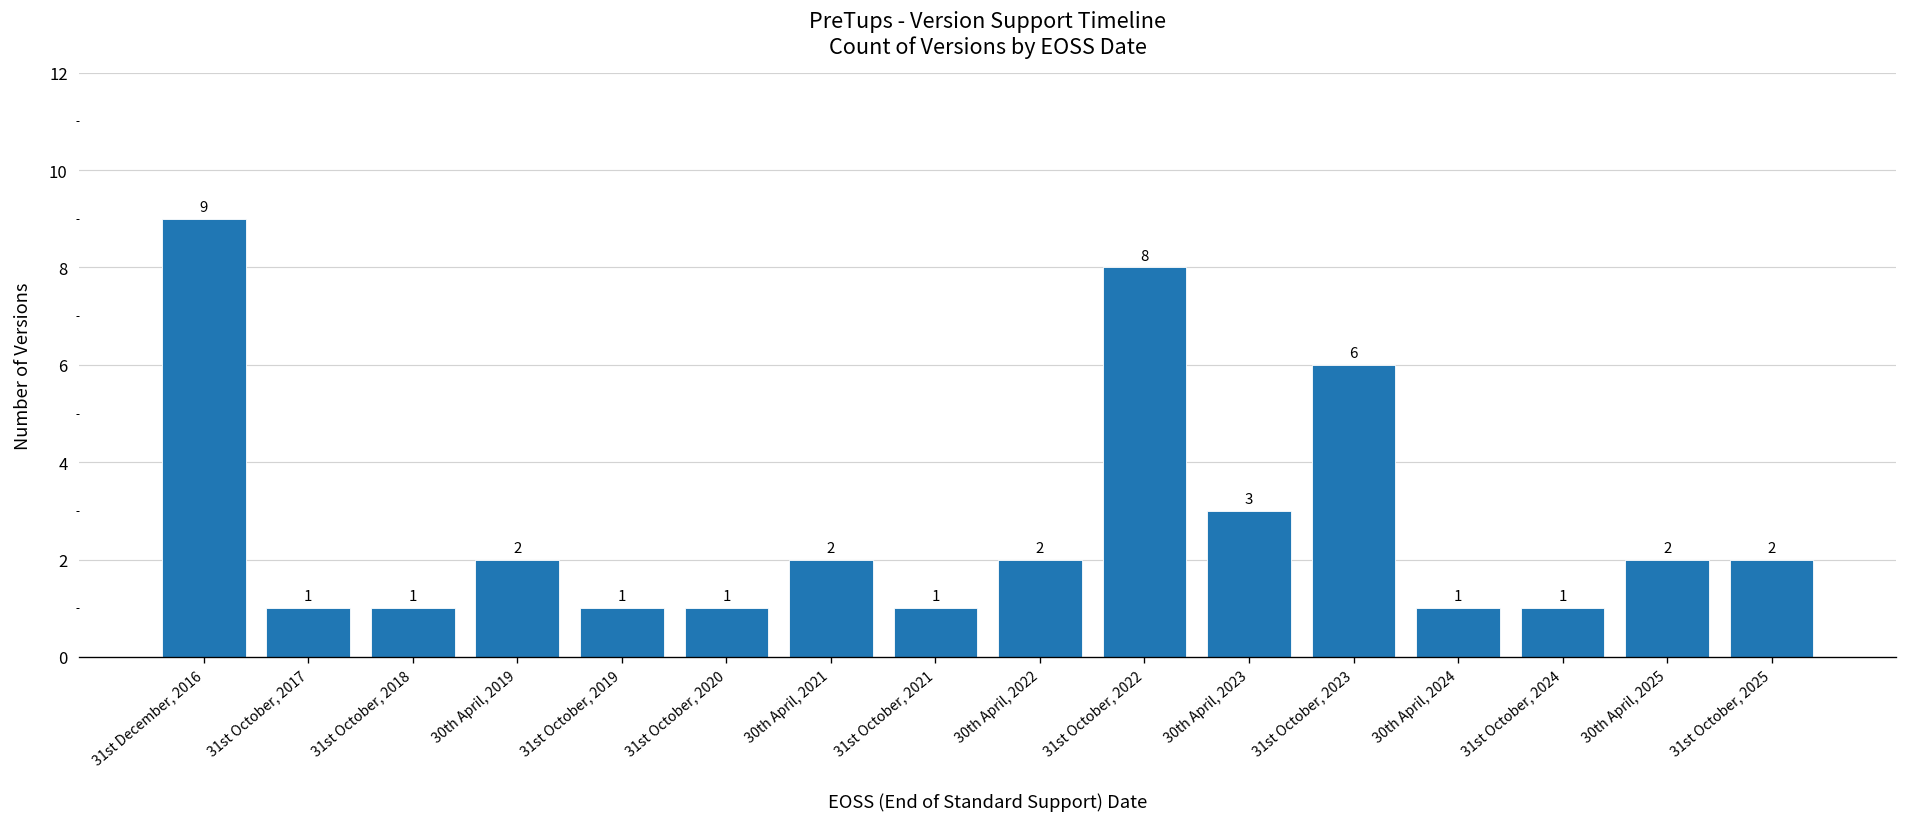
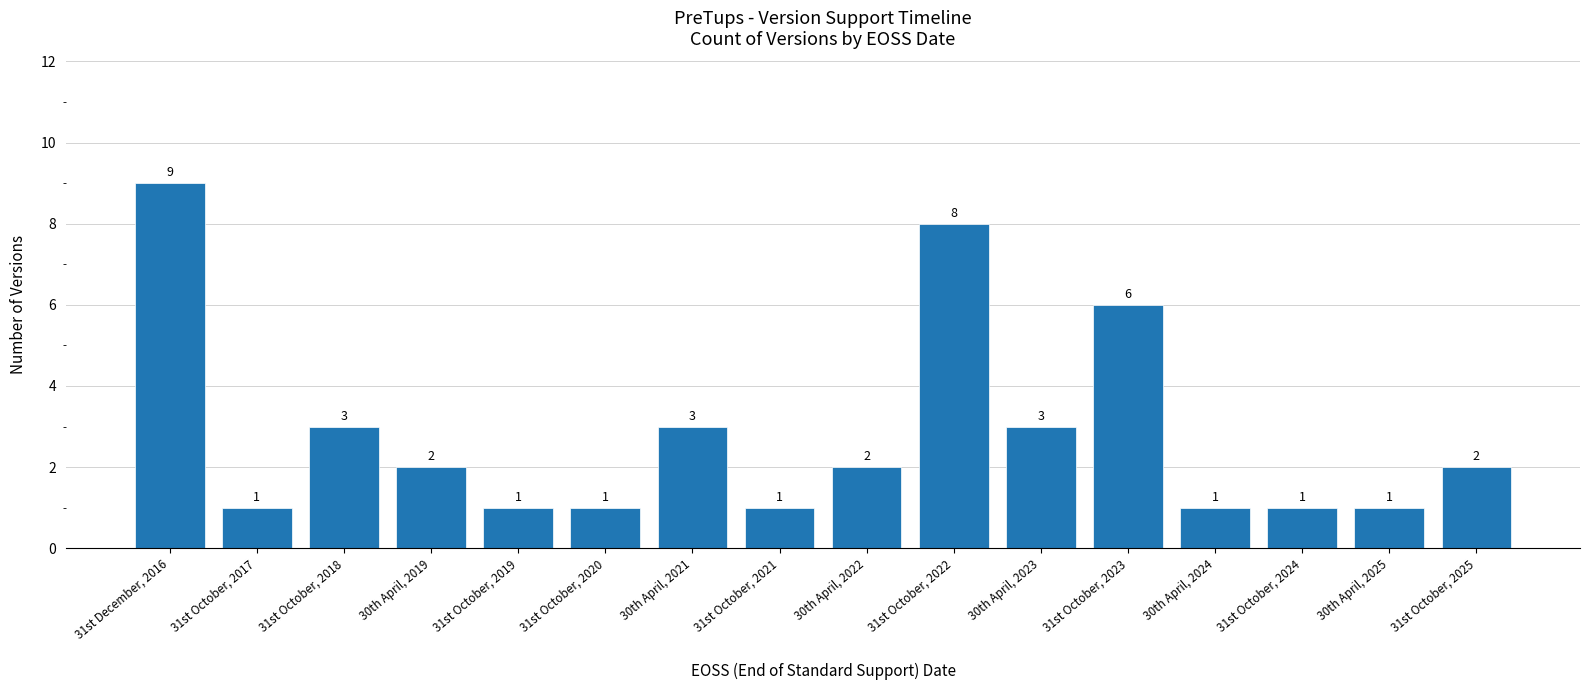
  {
    "31st December, 2016": 9,
    "31st October, 2017": 1,
-   "31st October, 2018": 1,
+   "31st October, 2018": 3,
    "30th April, 2019": 2,
    "31st October, 2019": 1,
    "31st October, 2020": 1,
-   "30th April, 2021": 2,
+   "30th April, 2021": 3,
    "31st October, 2021": 1,
    "30th April, 2022": 2,
    "31st October, 2022": 8,
    "30th April, 2023": 3,
    "31st October, 2023": 6,
    "30th April, 2024": 1,
    "31st October, 2024": 1,
-   "30th April, 2025": 2,
+   "30th April, 2025": 1,
    "31st October, 2025": 2
  }
